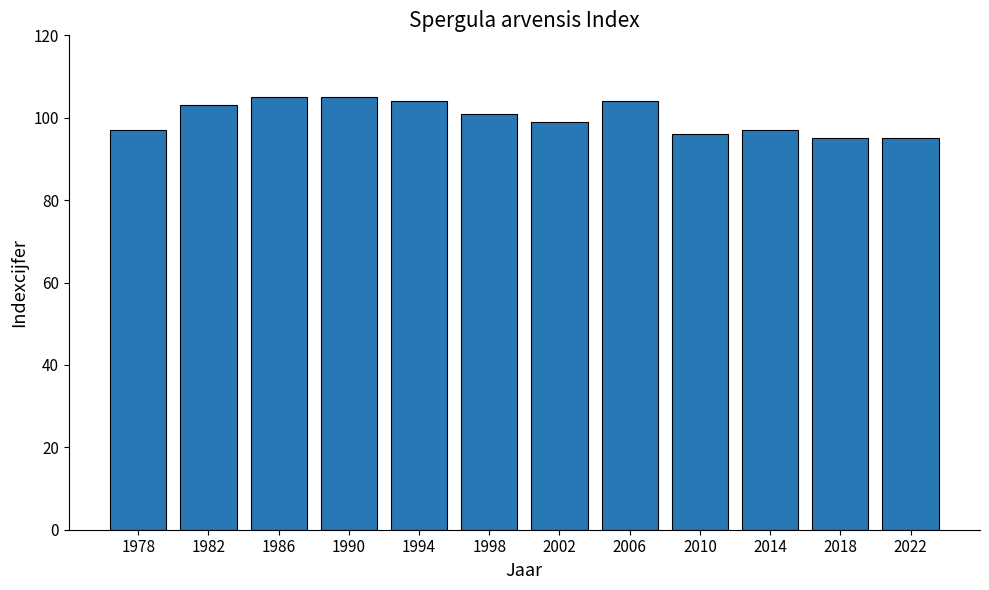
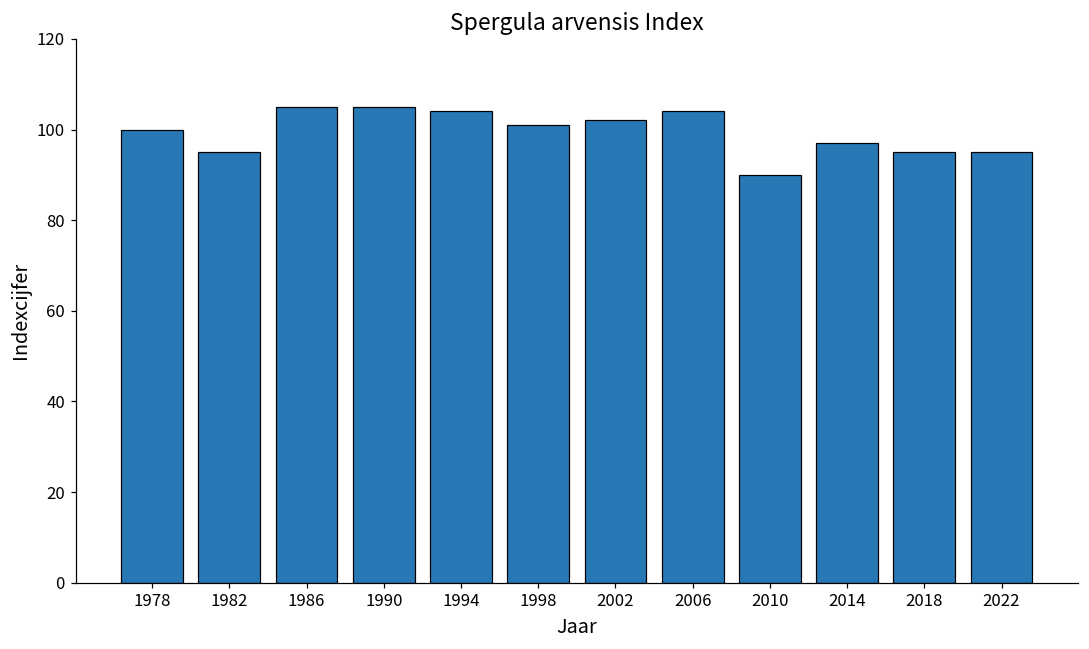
  {
-   "1978": 97,
-   "1982": 103,
+   "1978": 100,
+   "1982": 95,
    "1986": 105,
    "1990": 105,
    "1994": 104,
    "1998": 101,
-   "2002": 99,
+   "2002": 102,
    "2006": 104,
-   "2010": 96,
+   "2010": 90,
    "2014": 97,
    "2018": 95,
    "2022": 95
  }
